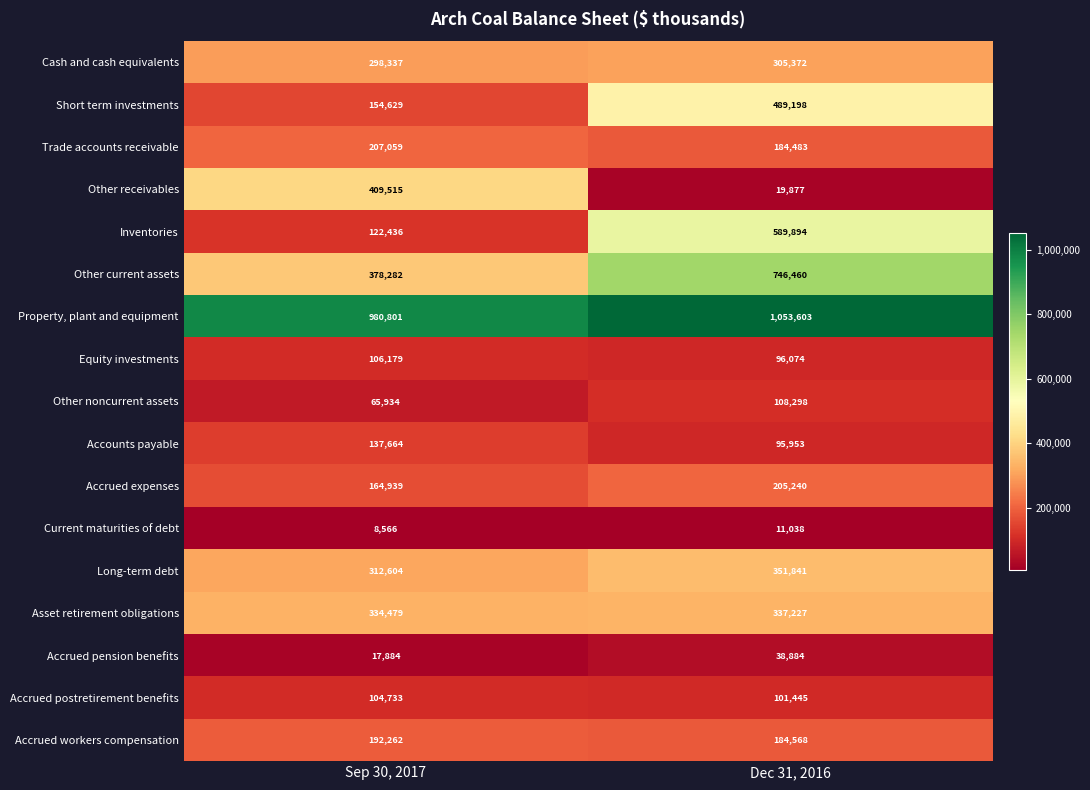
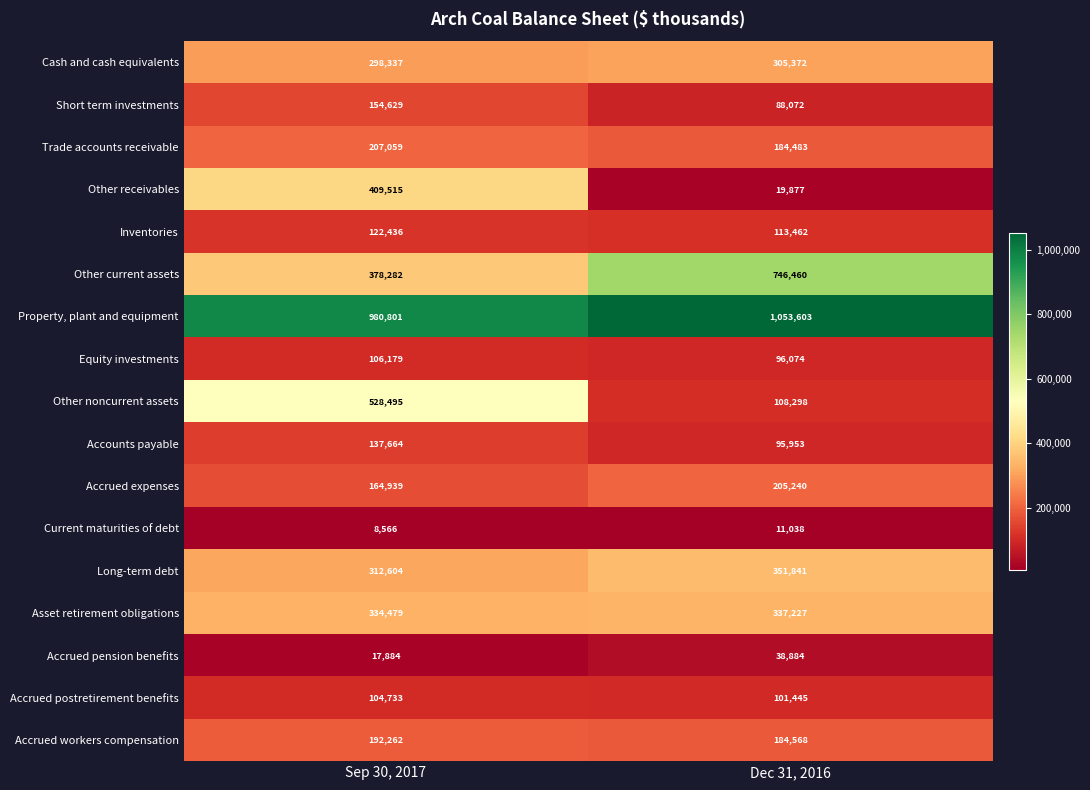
  {
    "Cash and cash equivalents": {
      "Sep 30, 2017": "298,337",
      "Dec 31, 2016": "305,372"
    },
    "Short term investments": {
      "Sep 30, 2017": "154,629",
-     "Dec 31, 2016": "489,198"
+     "Dec 31, 2016": "88,072"
    },
    "Trade accounts receivable": {
      "Sep 30, 2017": "207,059",
      "Dec 31, 2016": "184,483"
    },
    "Other receivables": {
      "Sep 30, 2017": "409,515",
      "Dec 31, 2016": "19,877"
    },
    "Inventories": {
      "Sep 30, 2017": "122,436",
-     "Dec 31, 2016": "589,894"
+     "Dec 31, 2016": "113,462"
    },
    "Other current assets": {
      "Sep 30, 2017": "378,282",
      "Dec 31, 2016": "746,460"
    },
    "Property, plant and equipment": {
      "Sep 30, 2017": "980,801",
      "Dec 31, 2016": "1,053,603"
    },
    "Equity investments": {
      "Sep 30, 2017": "106,179",
      "Dec 31, 2016": "96,074"
    },
    "Other noncurrent assets": {
-     "Sep 30, 2017": "65,934",
+     "Sep 30, 2017": "528,495",
      "Dec 31, 2016": "108,298"
    },
    "Accounts payable": {
      "Sep 30, 2017": "137,664",
      "Dec 31, 2016": "95,953"
    },
    "Accrued expenses": {
      "Sep 30, 2017": "164,939",
      "Dec 31, 2016": "205,240"
    },
    "Current maturities of debt": {
      "Sep 30, 2017": "8,566",
      "Dec 31, 2016": "11,038"
    },
    "Long-term debt": {
      "Sep 30, 2017": "312,604",
      "Dec 31, 2016": "351,841"
    },
    "Asset retirement obligations": {
      "Sep 30, 2017": "334,479",
      "Dec 31, 2016": "337,227"
    },
    "Accrued pension benefits": {
      "Sep 30, 2017": "17,884",
      "Dec 31, 2016": "38,884"
    },
    "Accrued postretirement benefits": {
      "Sep 30, 2017": "104,733",
      "Dec 31, 2016": "101,445"
    },
    "Accrued workers compensation": {
      "Sep 30, 2017": "192,262",
      "Dec 31, 2016": "184,568"
    }
  }
